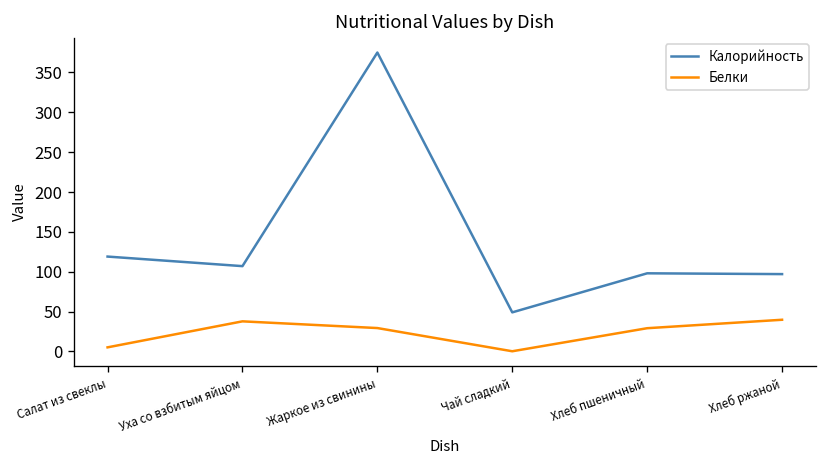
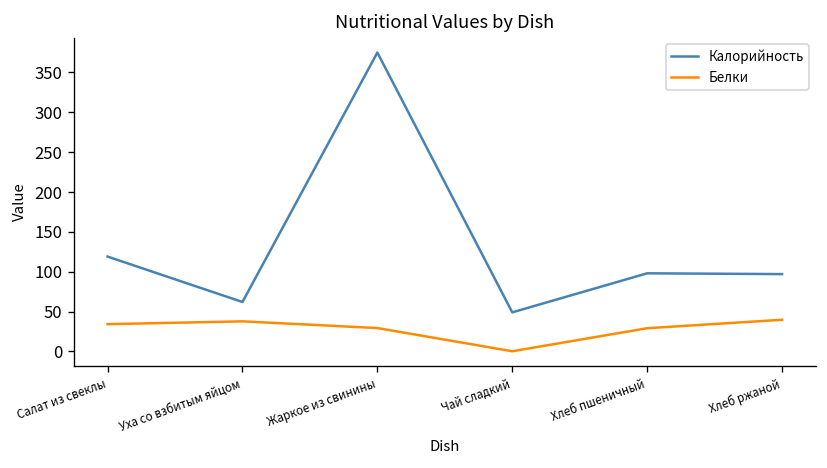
  {
    "Калорийность": {
      "Салат из свеклы": 120,
-     "Уха со взбитым яйцом": 110,
+     "Уха со взбитым яйцом": 60,
      "Жаркое из свинины": 380,
      "Чай сладкий": 50,
      "Хлеб пшеничный": 100,
      "Хлеб ржаной": 100
    },
    "Белки": {
-     "Салат из свеклы": 10,
+     "Салат из свеклы": 30,
      "Уха со взбитым яйцом": 40,
      "Жаркое из свинины": 30,
      "Чай сладкий": 0,
      "Хлеб пшеничный": 30,
      "Хлеб ржаной": 40
    }
  }
